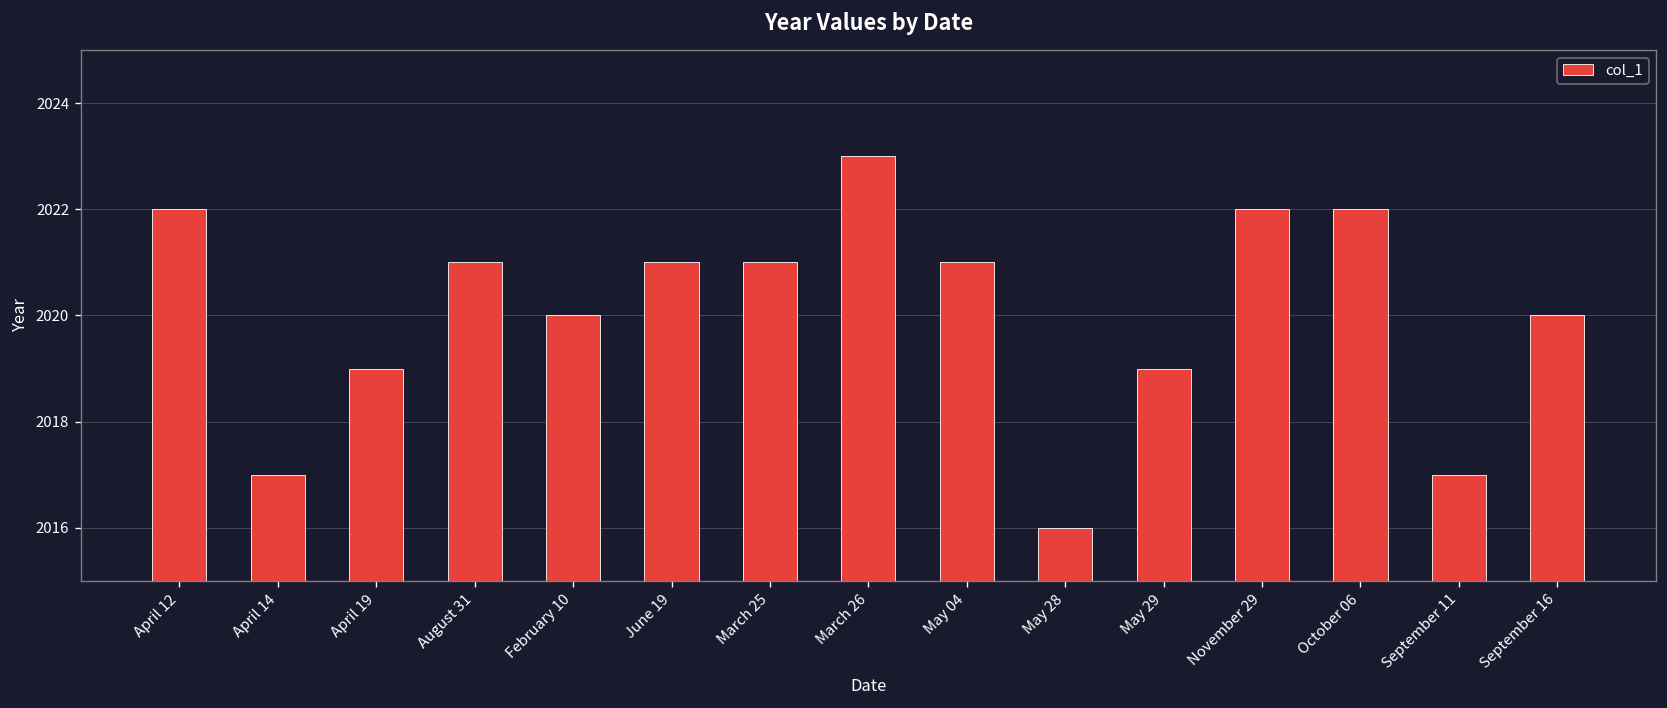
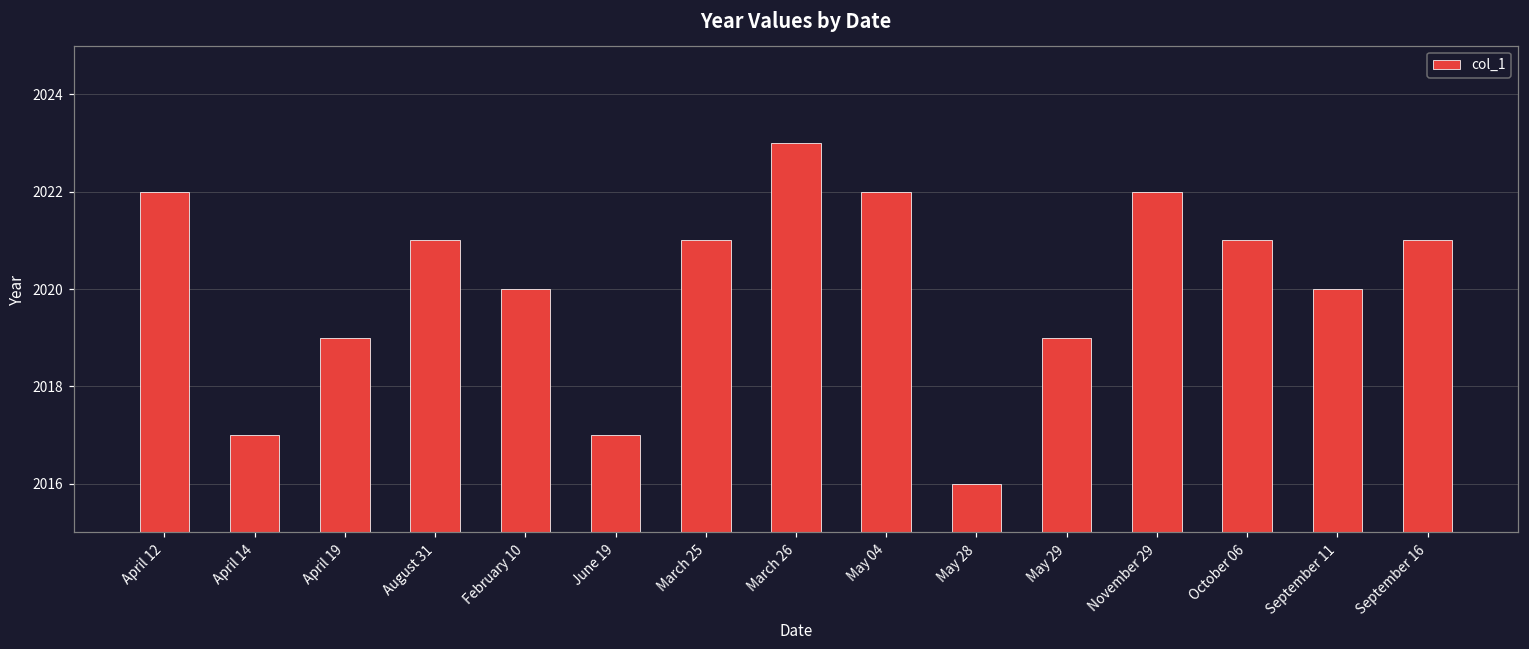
  {
    "April 12": 2022,
    "April 14": 2017,
    "April 19": 2019,
    "August 31": 2021,
    "February 10": 2020,
-   "June 19": 2021,
+   "June 19": 2017,
    "March 25": 2021,
    "March 26": 2023,
-   "May 04": 2021,
+   "May 04": 2022,
    "May 28": 2016,
    "May 29": 2019,
    "November 29": 2022,
-   "October 06": 2022,
-   "September 11": 2017,
-   "September 16": 2020
+   "October 06": 2021,
+   "September 11": 2020,
+   "September 16": 2021
  }
